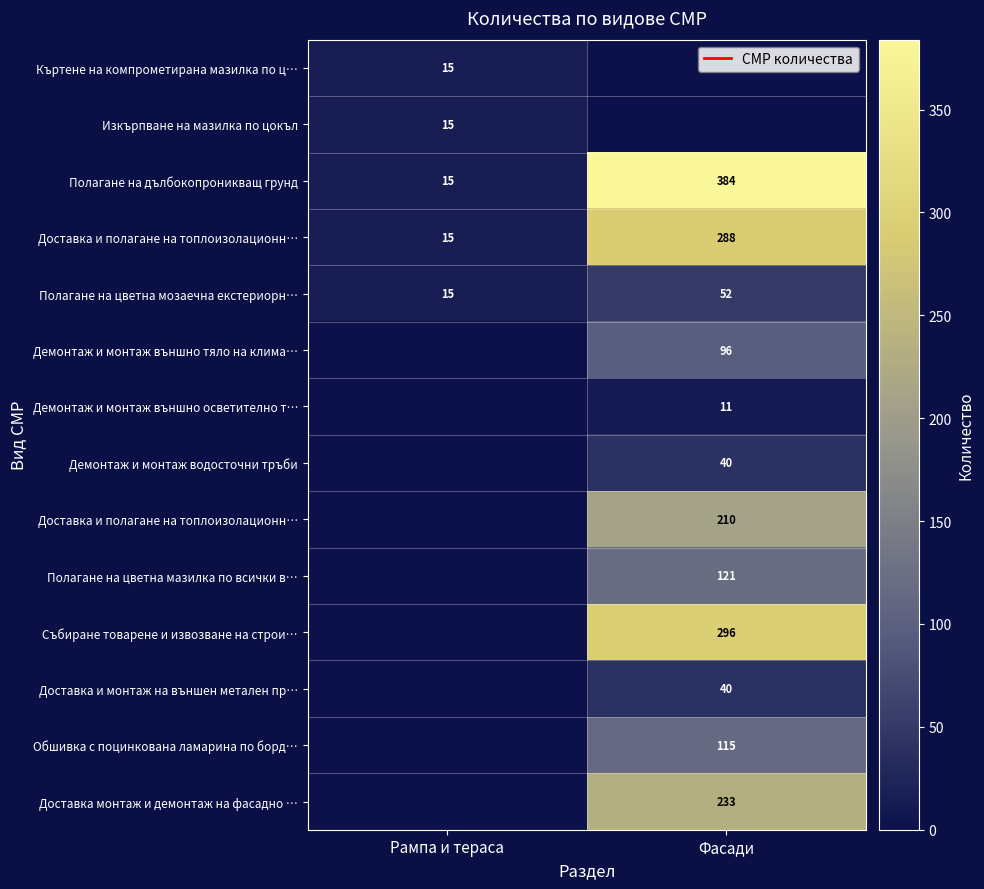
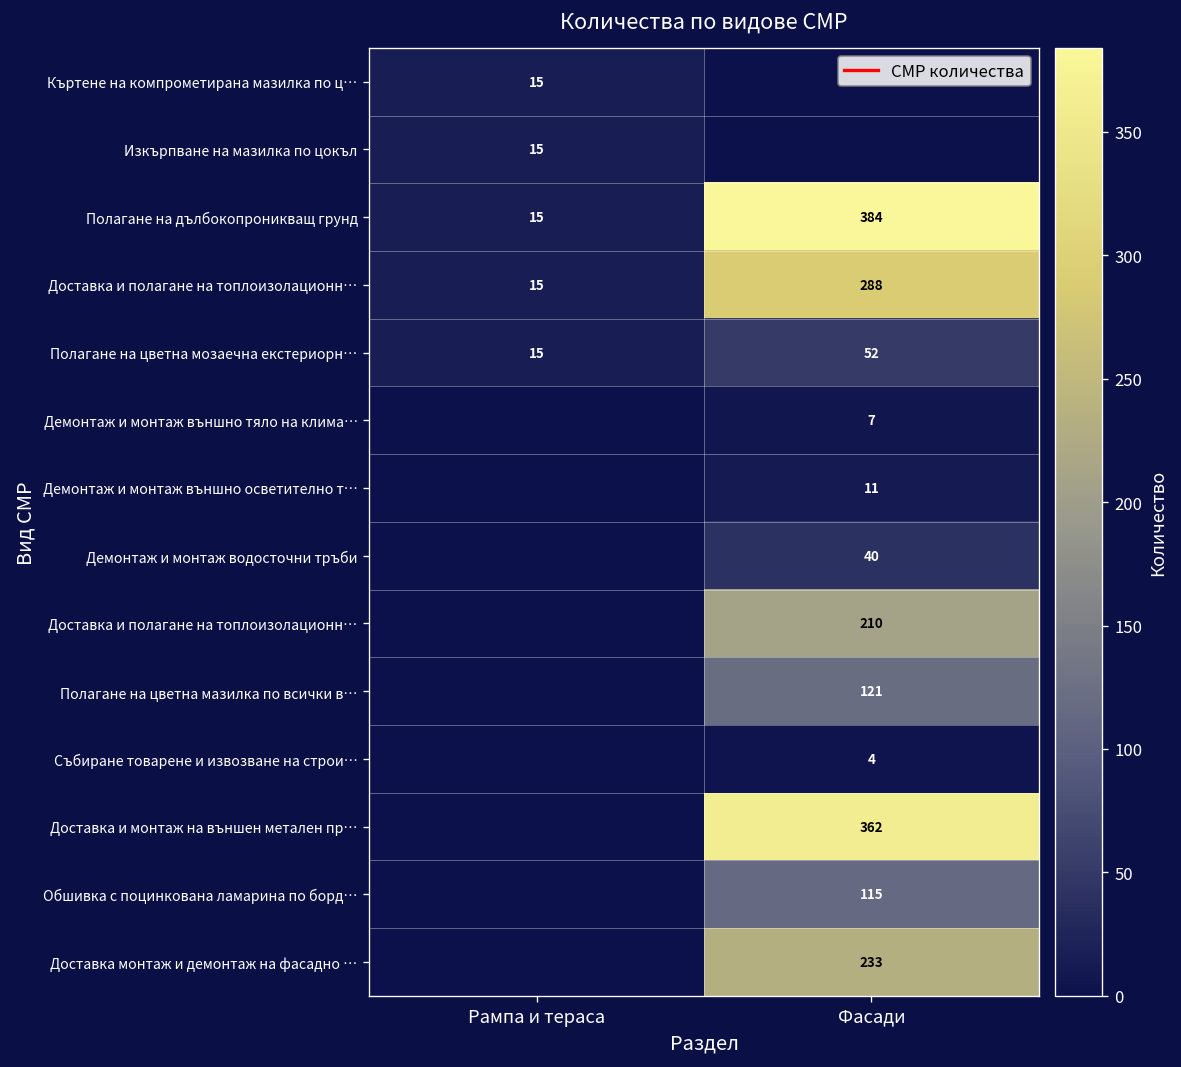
  {
    "Къртене на компрометирана мазилка по ц…": {
      "Рампа и тераса": 15
    },
    "Изкърпване на мазилка по цокъл": {
      "Рампа и тераса": 15
    },
    "Полагане на дълбокопроникващ грунд": {
      "Рампа и тераса": 15,
      "Фасади": 384
    },
    "Полагане на цветна мозаечна екстериорн…": {
      "Рампа и тераса": 15,
      "Фасади": 52
    },
    "Демонтаж и монтаж външно тяло на клима…": {
-     "Фасади": 96
+     "Фасади": 7
    },
    "Демонтаж и монтаж външно осветително т…": {
      "Фасади": 11
    },
    "Демонтаж и монтаж водосточни тръби": {
      "Фасади": 40
    },
    "Полагане на цветна мазилка по всички в…": {
      "Фасади": 121
    },
    "Събиране товарене и извозване на строи…": {
-     "Фасади": 296
+     "Фасади": 4
    },
    "Доставка и монтаж на външен метален пр…": {
-     "Фасади": 40
+     "Фасади": 362
    },
    "Обшивка с поцинкована ламарина по борд…": {
      "Фасади": 115
    },
    "Доставка монтаж и демонтаж на фасадно …": {
      "Фасади": 233
    }
  }
